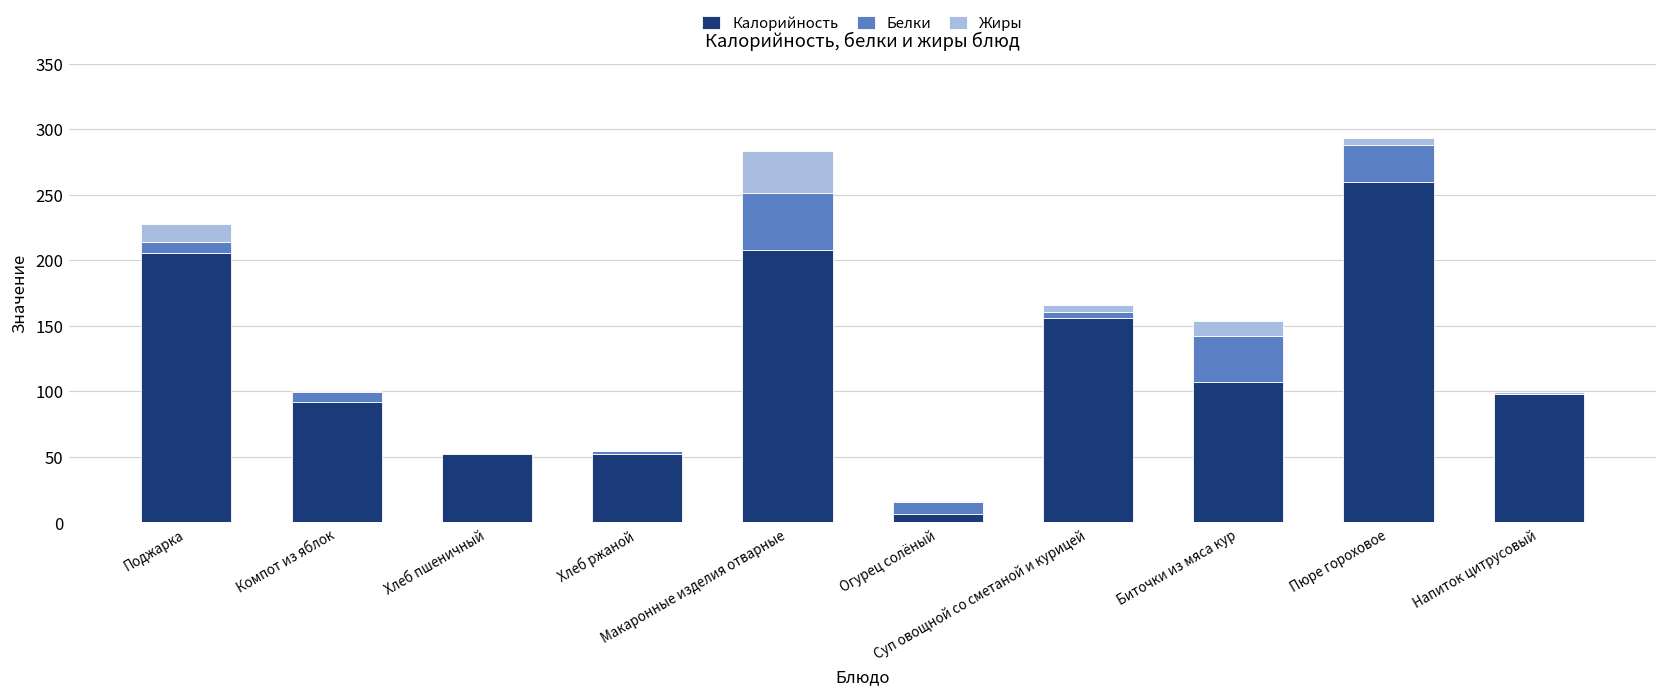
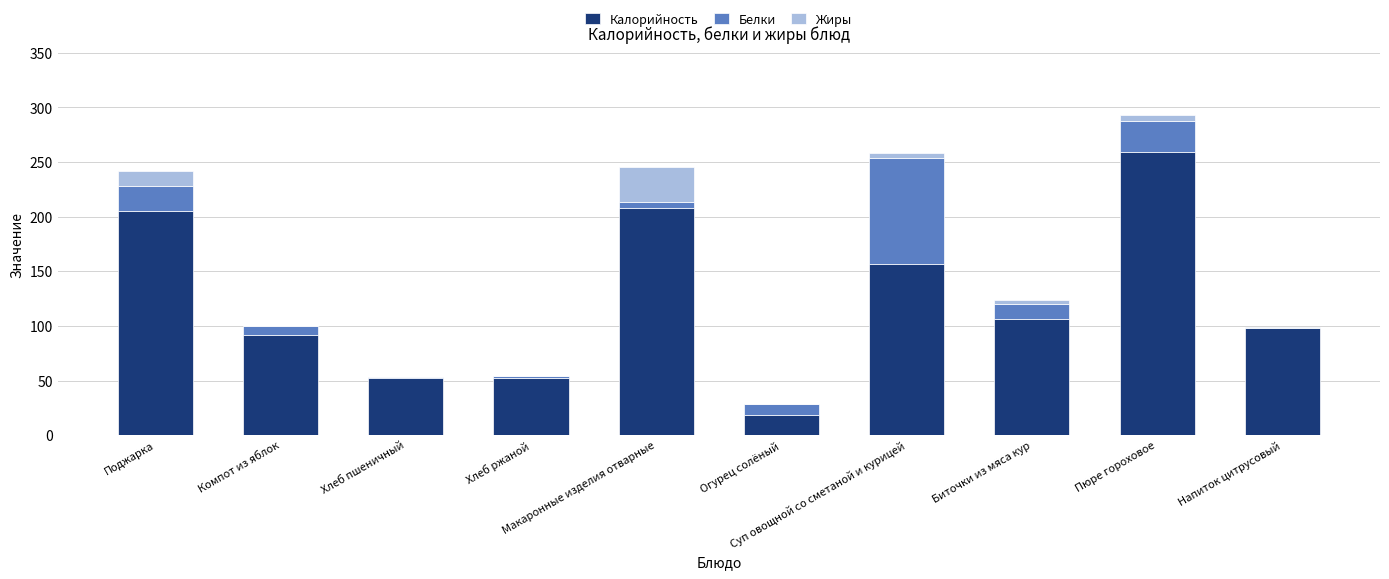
  {
    "Калорийность": {
      "Поджарка": 206,
      "Компот из яблок": 92,
      "Хлеб пшеничный": 52,
      "Хлеб ржаной": 52,
      "Макаронные изделия отварные": 208,
-     "Огурец солёный": 7,
+     "Огурец солёный": 19,
      "Суп овощной со сметаной и курицей": 156,
      "Биточки из мяса кур": 107,
      "Пюре гороховое": 260,
      "Напиток цитрусовый": 98
    },
    "Белки": {
-     "Поджарка": 9,
+     "Поджарка": 23,
      "Компот из яблок": 8,
-     "Макаронные изделия отварные": 43,
+     "Макаронные изделия отварные": 6,
      "Огурец солёный": 9,
-     "Суп овощной со сметаной и курицей": 4,
-     "Биточки из мяса кур": 36,
+     "Суп овощной со сметаной и курицей": 97,
+     "Биточки из мяса кур": 13,
      "Пюре гороховое": 28
    },
    "Жиры": {
      "Поджарка": 13,
      "Макаронные изделия отварные": 32,
      "Суп овощной со сметаной и курицей": 5,
-     "Биточки из мяса кур": 11,
+     "Биточки из мяса кур": 4,
      "Пюре гороховое": 5
    }
  }
